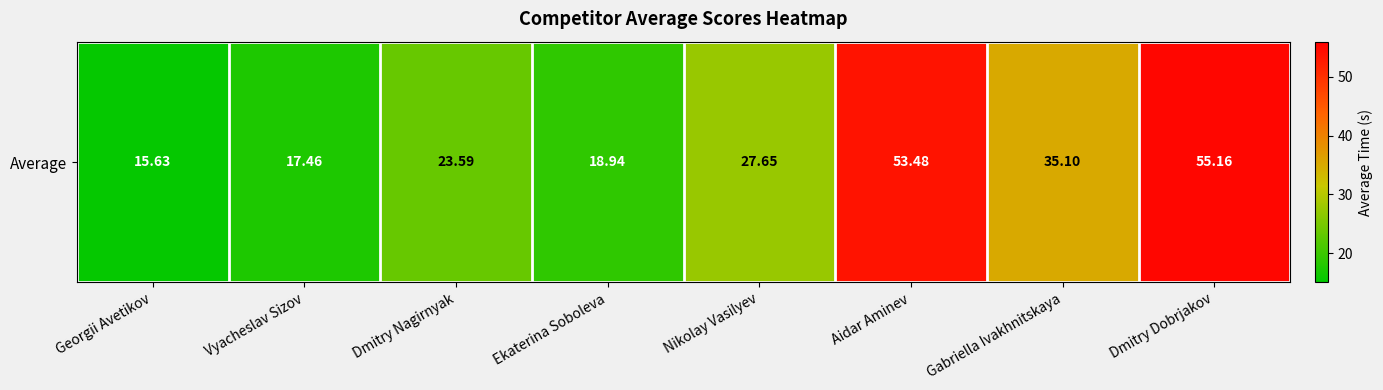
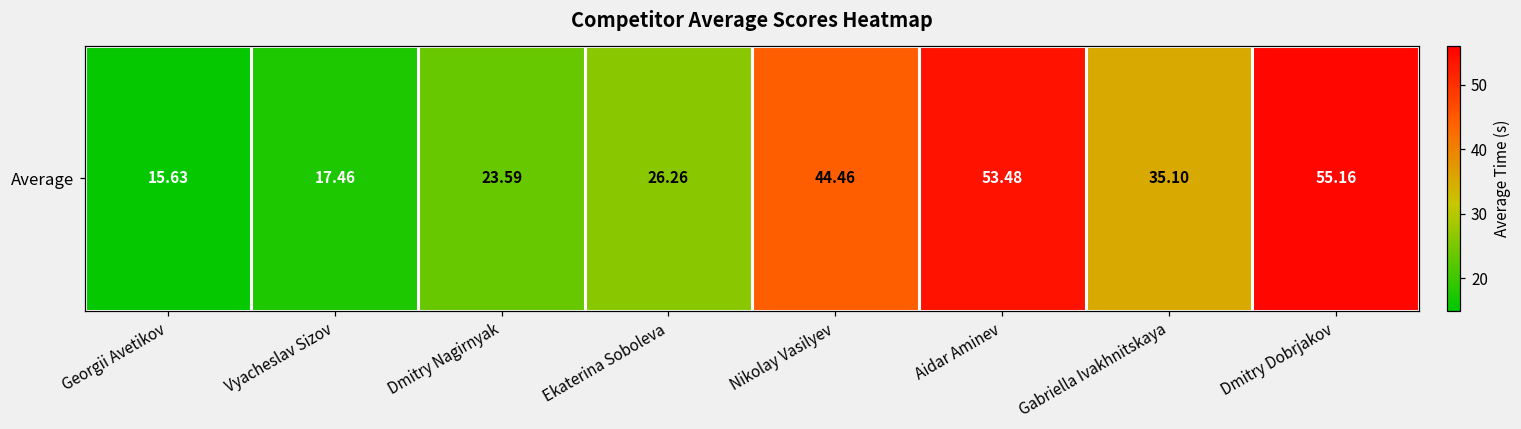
  {
    "Average": {
      "Georgii Avetikov": 15.63,
      "Vyacheslav Sizov": 17.46,
      "Dmitry Nagirnyak": 23.59,
-     "Ekaterina Soboleva": 18.94,
-     "Nikolay Vasilyev": 27.65,
+     "Ekaterina Soboleva": 26.26,
+     "Nikolay Vasilyev": 44.46,
      "Aidar Aminev": 53.48,
      "Gabriella Ivakhnitskaya": 35.10,
      "Dmitry Dobrjakov": 55.16
    }
  }
